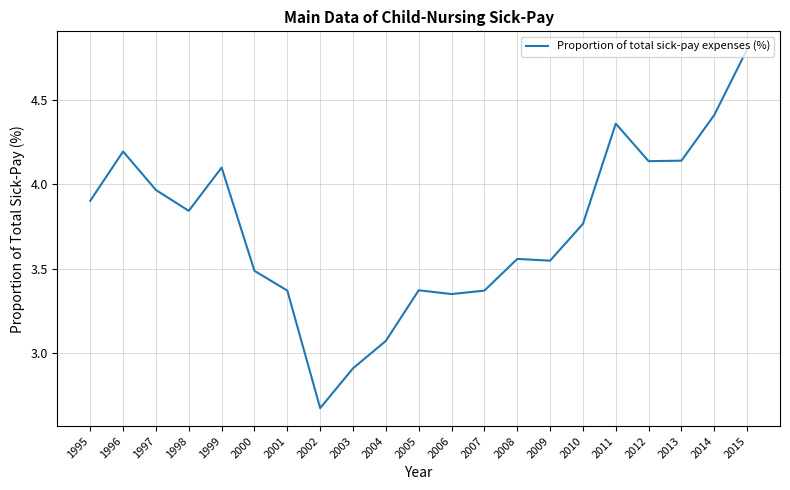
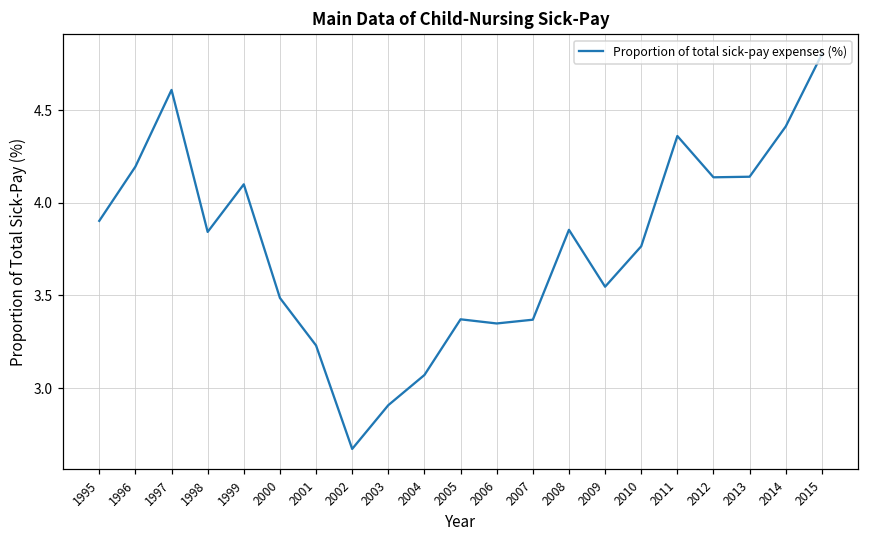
  {
    "1995": 3.90,
    "1996": 4.19,
-   "1997": 3.97,
+   "1997": 4.61,
    "1998": 3.84,
    "1999": 4.10,
    "2000": 3.49,
-   "2001": 3.37,
+   "2001": 3.23,
    "2002": 2.67,
    "2003": 2.91,
    "2004": 3.07,
    "2005": 3.37,
    "2006": 3.35,
    "2007": 3.37,
-   "2008": 3.56,
+   "2008": 3.85,
    "2009": 3.55,
    "2010": 3.77,
    "2011": 4.36,
    "2012": 4.14,
    "2013": 4.14,
    "2014": 4.41
  }
